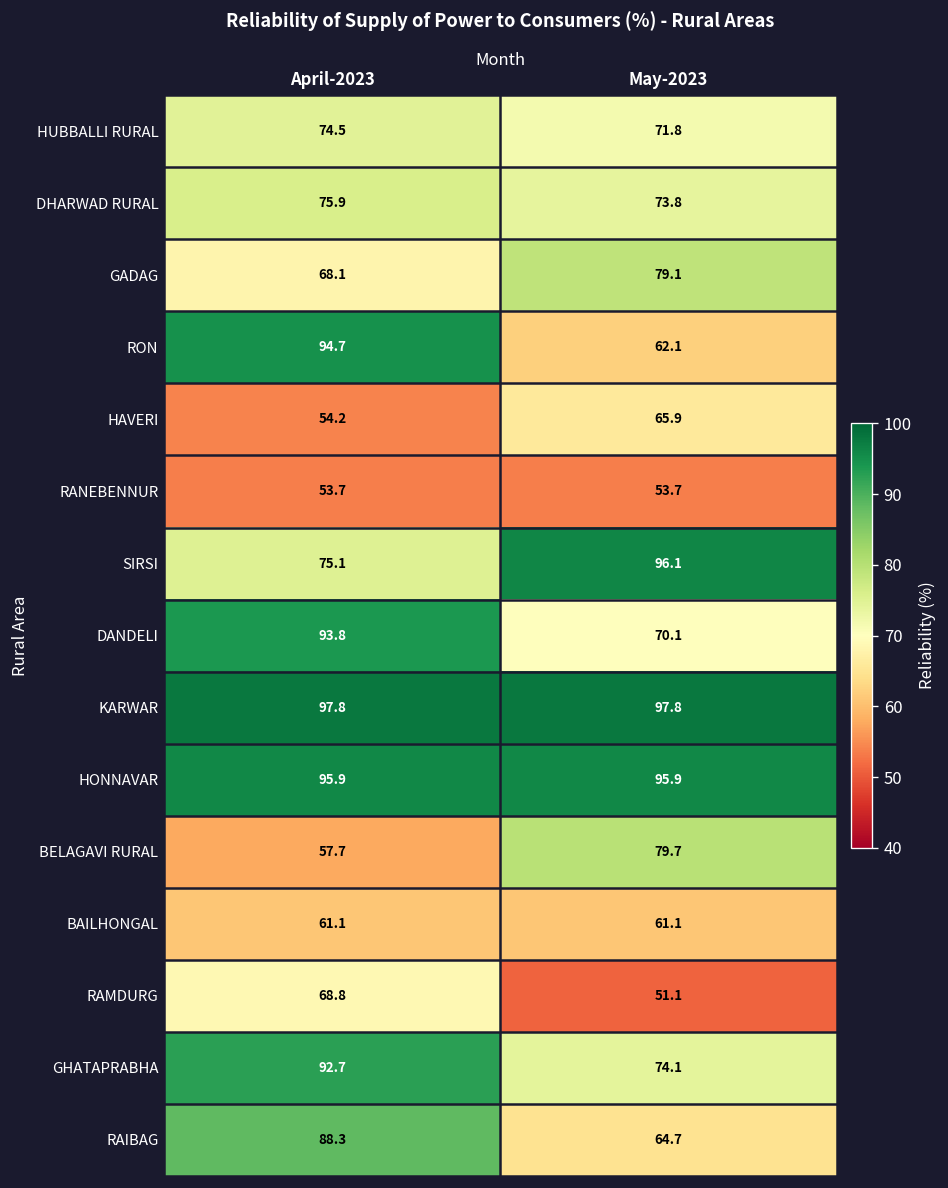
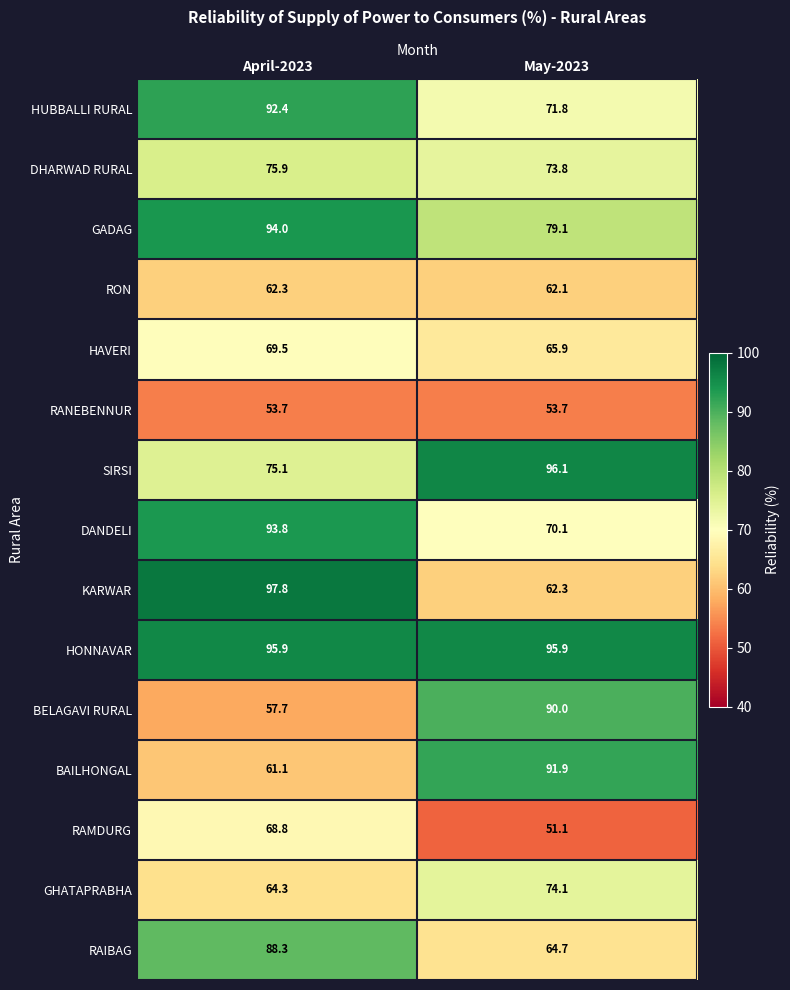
  {
    "HUBBALLI RURAL": {
-     "April-2023": 74.5,
+     "April-2023": 92.4,
      "May-2023": 71.8
    },
    "DHARWAD RURAL": {
      "April-2023": 75.9,
      "May-2023": 73.8
    },
    "GADAG": {
-     "April-2023": 68.1,
+     "April-2023": 94.0,
      "May-2023": 79.1
    },
    "RON": {
-     "April-2023": 94.7,
+     "April-2023": 62.3,
      "May-2023": 62.1
    },
    "HAVERI": {
-     "April-2023": 54.2,
+     "April-2023": 69.5,
      "May-2023": 65.9
    },
    "RANEBENNUR": {
      "April-2023": 53.7,
      "May-2023": 53.7
    },
    "SIRSI": {
      "April-2023": 75.1,
      "May-2023": 96.1
    },
    "DANDELI": {
      "April-2023": 93.8,
      "May-2023": 70.1
    },
    "KARWAR": {
      "April-2023": 97.8,
-     "May-2023": 97.8
+     "May-2023": 62.3
    },
    "HONNAVAR": {
      "April-2023": 95.9,
      "May-2023": 95.9
    },
    "BELAGAVI RURAL": {
      "April-2023": 57.7,
-     "May-2023": 79.7
+     "May-2023": 90.0
    },
    "BAILHONGAL": {
      "April-2023": 61.1,
-     "May-2023": 61.1
+     "May-2023": 91.9
    },
    "RAMDURG": {
      "April-2023": 68.8,
      "May-2023": 51.1
    },
    "GHATAPRABHA": {
-     "April-2023": 92.7,
+     "April-2023": 64.3,
      "May-2023": 74.1
    },
    "RAIBAG": {
      "April-2023": 88.3,
      "May-2023": 64.7
    }
  }
